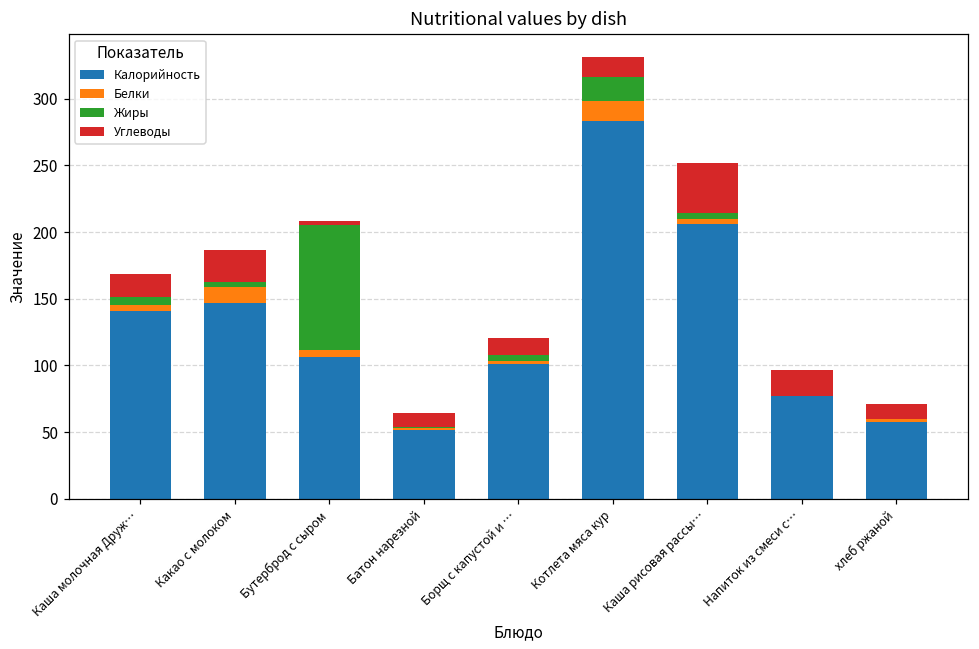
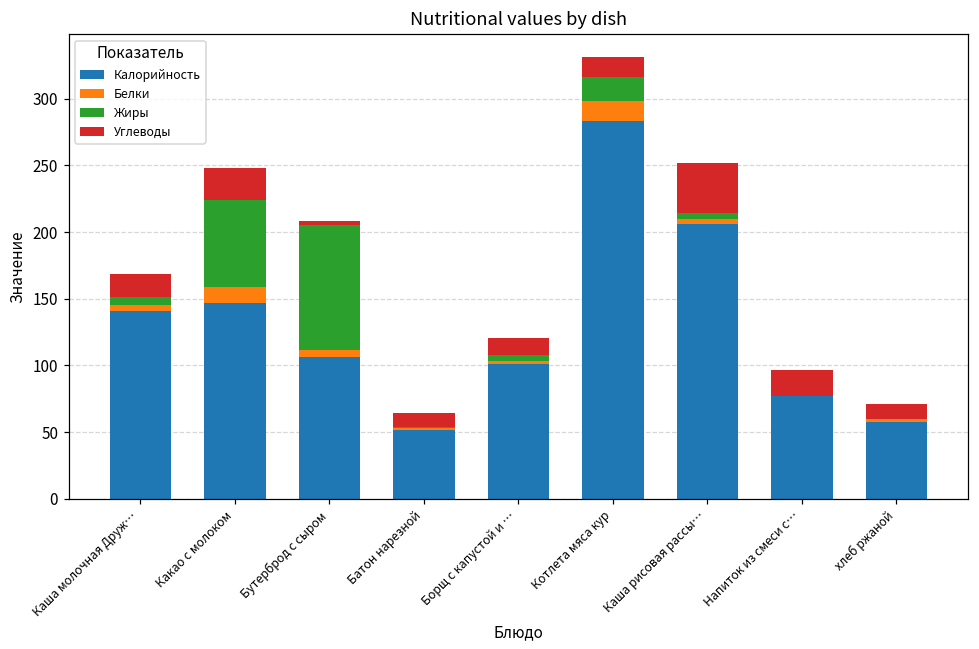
  {
    "Калорийность": {
      "Каша молочная Друж…": 141,
      "Какао с молоком": 147,
      "Бутерброд с сыром": 106,
      "Батон нарезной": 52,
      "Борщ с капустой и …": 101,
      "Котлета мяса кур": 283,
      "Каша рисовая рассы…": 206,
      "Напиток из смеси с…": 77,
      "хлеб ржаной": 58
    },
    "Белки": {
      "Каша молочная Друж…": 4,
      "Какао с молоком": 12,
      "Бутерброд с сыром": 5,
      "Борщ с капустой и …": 2,
      "Котлета мяса кур": 15,
      "Каша рисовая рассы…": 4,
      "Напиток из смеси с…": 0
    },
    "Жиры": {
      "Каша молочная Друж…": 6,
-     "Какао с молоком": 4,
+     "Какао с молоком": 65,
      "Бутерброд с сыром": 94,
      "Борщ с капустой и …": 4,
      "Котлета мяса кур": 18,
      "Каша рисовая рассы…": 5,
      "Напиток из смеси с…": 0
    },
    "Углеводы": {
      "Каша молочная Друж…": 17,
      "Какао с молоком": 24,
      "Бутерброд с сыром": 3,
      "Батон нарезной": 10,
      "Борщ с капустой и …": 13,
      "Котлета мяса кур": 15,
      "Каша рисовая рассы…": 38,
      "Напиток из смеси с…": 19,
      "хлеб ржаной": 12
    }
  }
